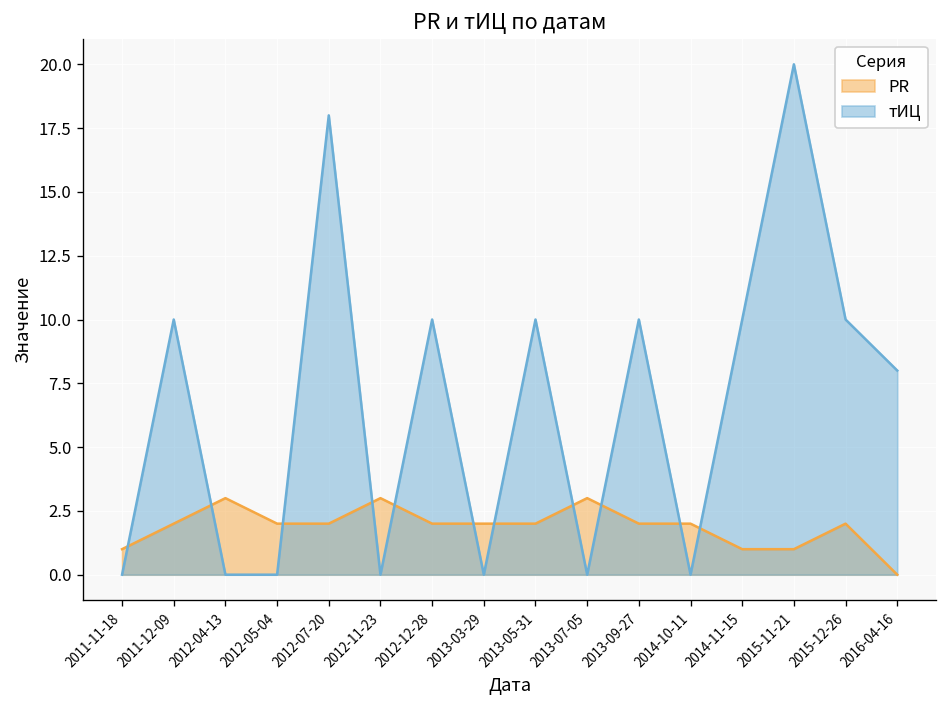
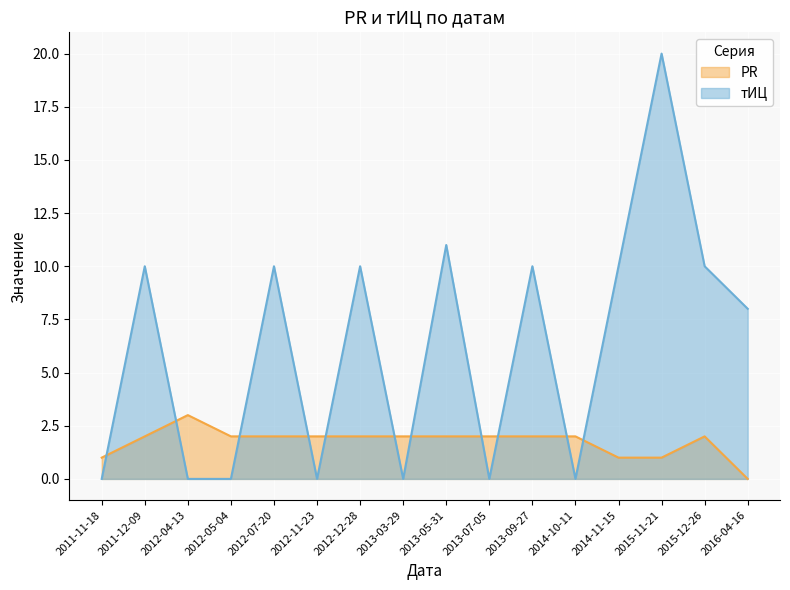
  {
    "PR": {
      "2011-11-18": 1,
      "2011-12-09": 2,
      "2012-04-13": 3,
      "2012-05-04": 2,
      "2012-07-20": 2,
-     "2012-11-23": 3,
+     "2012-11-23": 2,
      "2012-12-28": 2,
      "2013-03-29": 2,
      "2013-05-31": 2,
-     "2013-07-05": 3,
+     "2013-07-05": 2,
      "2013-09-27": 2,
      "2014-10-11": 2,
      "2014-11-15": 1,
      "2015-11-21": 1,
      "2015-12-26": 2,
      "2016-04-16": 0
    },
    "тИЦ": {
      "2011-11-18": 0,
      "2011-12-09": 10,
      "2012-04-13": 0,
      "2012-05-04": 0,
-     "2012-07-20": 18,
+     "2012-07-20": 10,
      "2012-11-23": 0,
      "2012-12-28": 10,
      "2013-03-29": 0,
-     "2013-05-31": 10,
+     "2013-05-31": 11,
      "2013-07-05": 0,
      "2013-09-27": 10,
      "2014-10-11": 0,
      "2014-11-15": 10,
      "2015-11-21": 20,
      "2015-12-26": 10,
      "2016-04-16": 8
    }
  }
